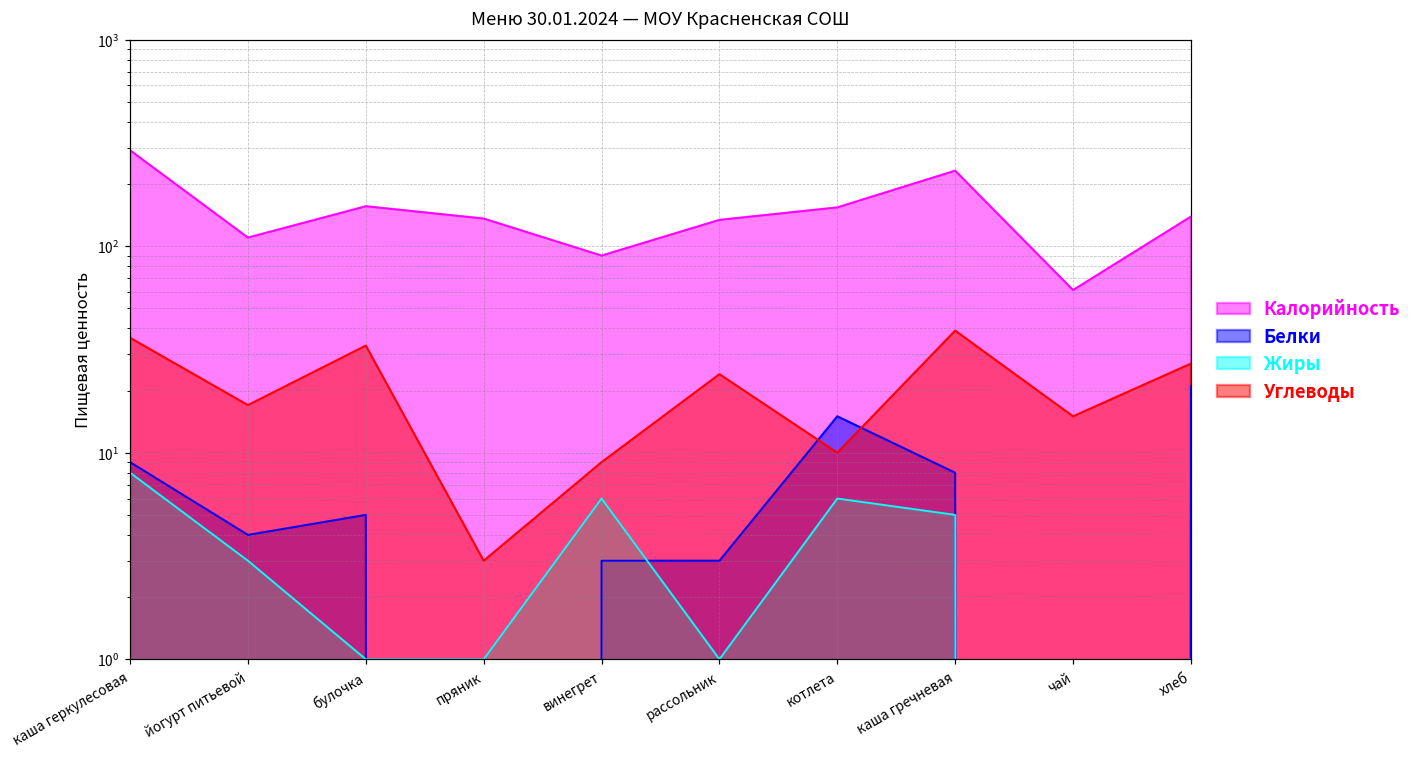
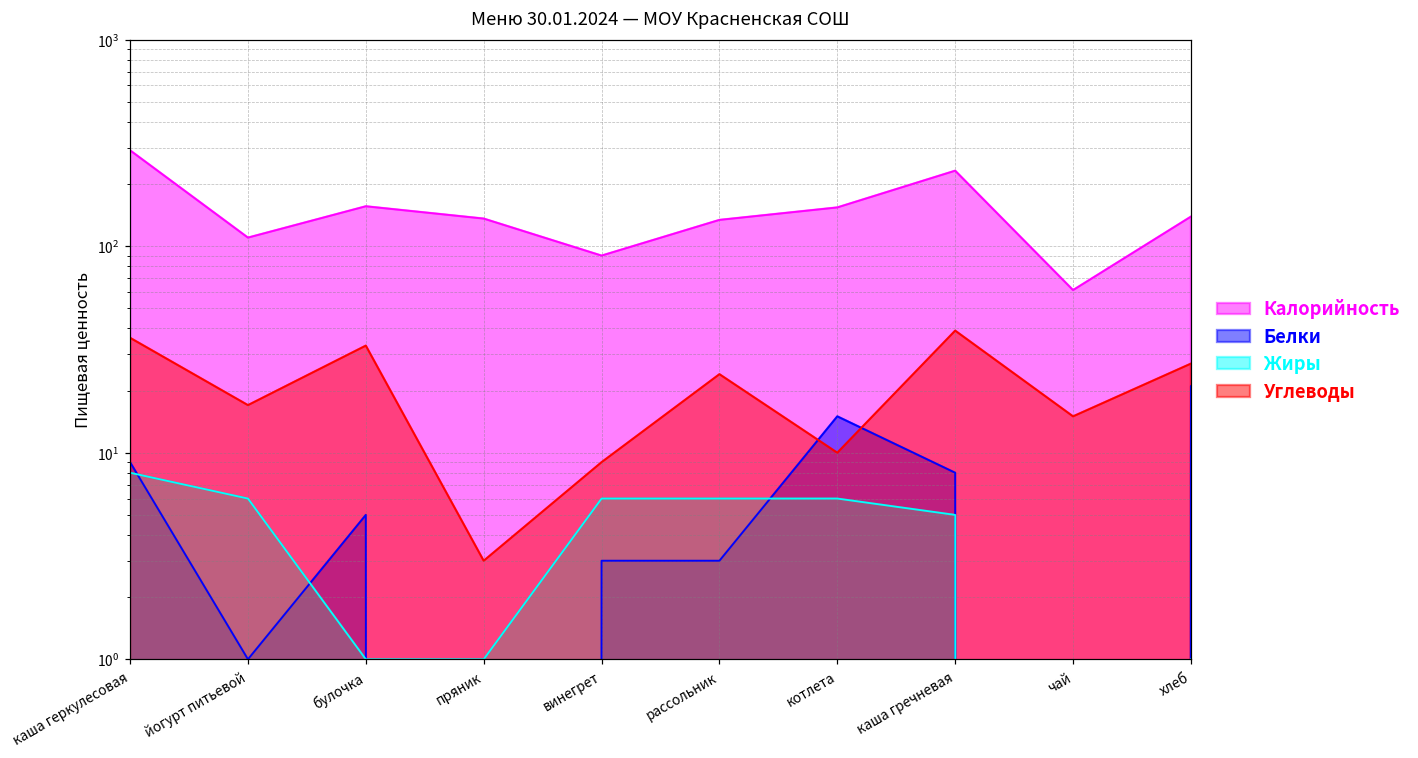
  {
    "Калорийность": {
      "каша геркулесовая": 290,
      "йогурт питьевой": 110,
      "булочка": 160,
      "пряник": 140,
      "винегрет": 90,
      "рассольник": 130,
      "котлета": 150,
      "каша гречневая": 230,
      "чай": 61,
      "хлеб": 140
    },
    "Белки": {
      "каша геркулесовая": 9,
-     "йогурт питьевой": 4,
+     "йогурт питьевой": 1,
      "булочка": 5,
      "винегрет": 3,
      "рассольник": 3,
      "котлета": 15,
      "каша гречневая": 8,
      "хлеб": 21
    },
    "Жиры": {
      "каша геркулесовая": 8,
-     "йогурт питьевой": 3,
+     "йогурт питьевой": 6,
      "булочка": 1,
      "пряник": 1,
      "винегрет": 6,
-     "рассольник": 1,
+     "рассольник": 6,
      "котлета": 6,
      "каша гречневая": 5,
      "хлеб": 1
    },
    "Углеводы": {
      "каша геркулесовая": 36,
      "йогурт питьевой": 17,
      "булочка": 33,
      "пряник": 3,
      "винегрет": 9,
      "рассольник": 24,
      "котлета": 10,
      "каша гречневая": 39,
      "чай": 15,
      "хлеб": 27
    }
  }
